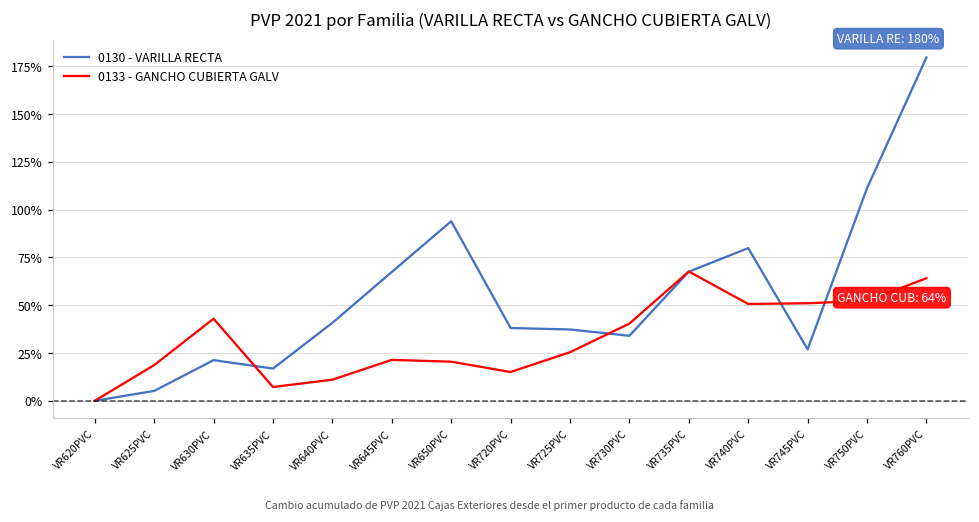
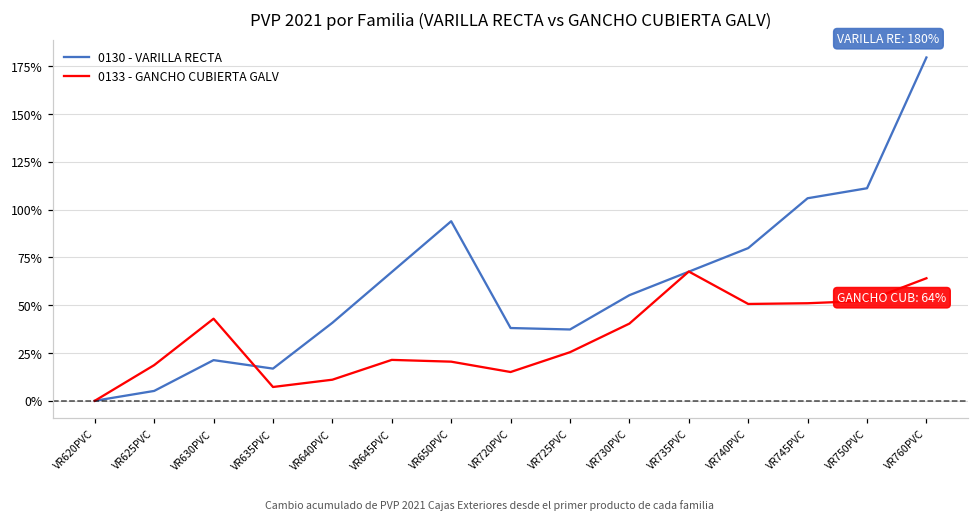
  {
    "0130 - VARILLA RECTA": {
      "VR625PVC": "5%",
      "VR630PVC": "21%",
      "VR635PVC": "17%",
      "VR640PVC": "41%",
      "VR645PVC": "67%",
      "VR650PVC": "94%",
      "VR720PVC": "38%",
      "VR725PVC": "37%",
-     "VR730PVC": "34%",
+     "VR730PVC": "55%",
      "VR740PVC": "80%",
-     "VR745PVC": "27%",
+     "VR745PVC": "106%",
      "VR750PVC": "111%"
    },
    "0133 - GANCHO CUBIERTA GALV": {
      "VR625PVC": "19%",
      "VR630PVC": "43%",
      "VR635PVC": "7%",
      "VR640PVC": "11%",
      "VR645PVC": "21%",
      "VR650PVC": "20%",
      "VR720PVC": "15%",
      "VR725PVC": "25%",
      "VR730PVC": "40%",
      "VR740PVC": "51%",
      "VR745PVC": "51%"
    }
  }
